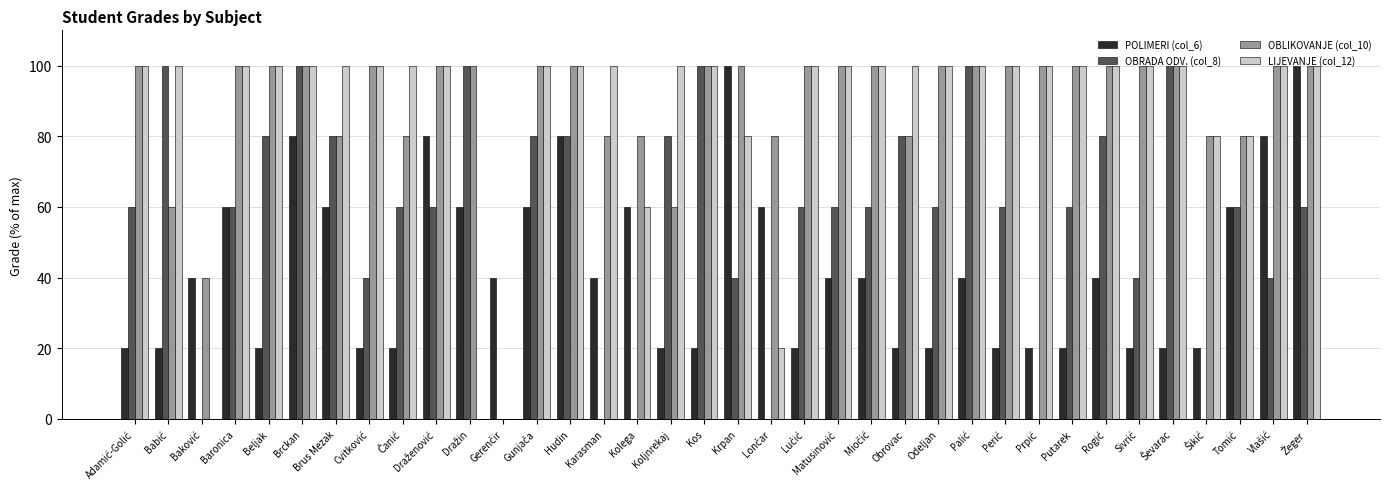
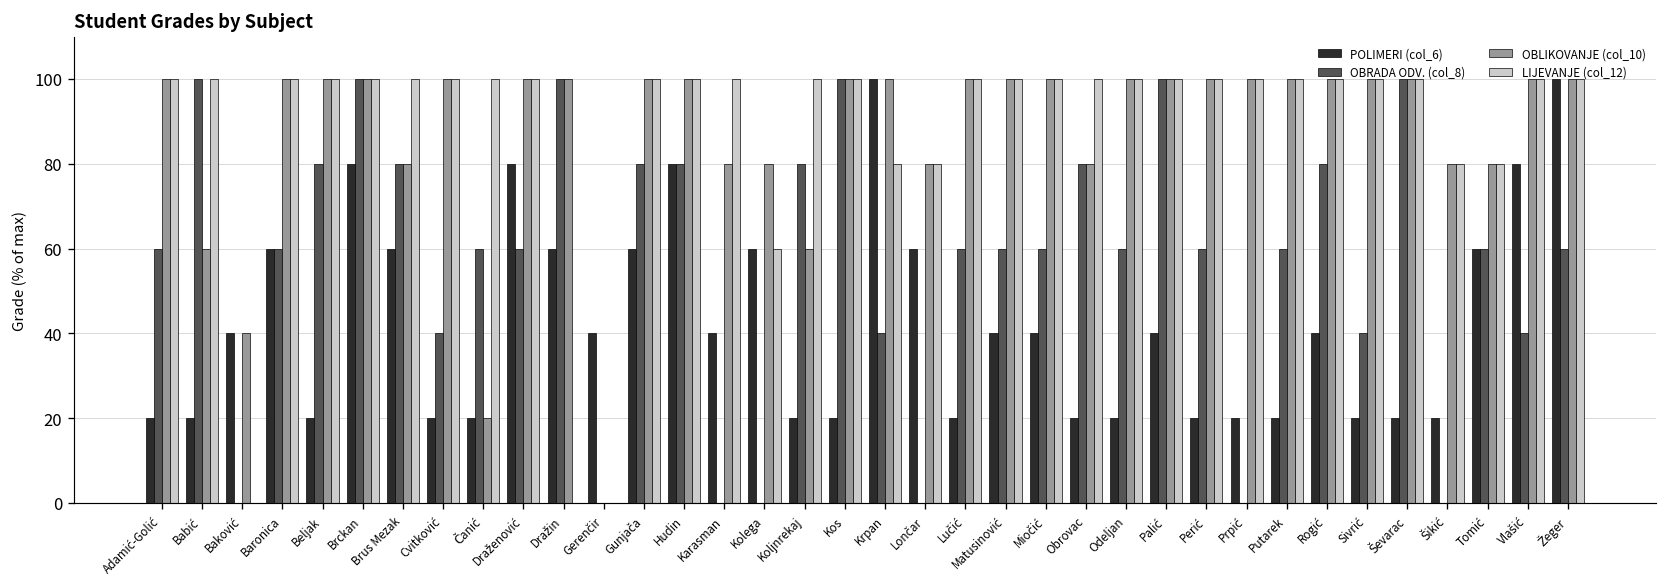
  {
    "POLIMERI (col_6)": {
      "Adamić-Golić": 20,
      "Babić": 20,
      "Baković": 40,
      "Baronica": 60,
      "Beljak": 20,
      "Brckan": 80,
      "Brus Mezak": 60,
      "Cvitković": 20,
      "Čanić": 20,
      "Draženović": 80,
      "Dražin": 60,
      "Gerenčir": 40,
      "Gunjača": 60,
      "Hudin": 80,
      "Karasman": 40,
      "Kolega": 60,
      "Koljnrekaj": 20,
      "Kos": 20,
      "Krpan": 100,
      "Lončar": 60,
      "Lučić": 20,
      "Matusinović": 40,
      "Miočić": 40,
      "Obrovac": 20,
      "Odeljan": 20,
      "Palić": 40,
      "Perić": 20,
      "Prpić": 20,
      "Putarek": 20,
      "Rogić": 40,
      "Sivrić": 20,
      "Ševarac": 20,
      "Šikić": 20,
      "Tomić": 60,
      "Vlašić": 80,
      "Žeger": 100
    },
    "OBRADA ODV. (col_8)": {
      "Adamić-Golić": 60,
      "Babić": 100,
      "Baković": 0,
      "Baronica": 60,
      "Beljak": 80,
      "Brckan": 100,
      "Brus Mezak": 80,
      "Cvitković": 40,
      "Čanić": 60,
      "Draženović": 60,
      "Dražin": 100,
      "Gerenčir": 0,
      "Gunjača": 80,
      "Hudin": 80,
      "Karasman": 0,
      "Kolega": 0,
      "Koljnrekaj": 80,
      "Kos": 100,
      "Krpan": 40,
      "Lončar": 0,
      "Lučić": 60,
      "Matusinović": 60,
      "Miočić": 60,
      "Obrovac": 80,
      "Odeljan": 60,
      "Palić": 100,
      "Perić": 60,
      "Prpić": 0,
      "Putarek": 60,
      "Rogić": 80,
      "Sivrić": 40,
      "Ševarac": 100,
      "Šikić": 0,
      "Tomić": 60,
      "Vlašić": 40,
      "Žeger": 60
    },
    "OBLIKOVANJE (col_10)": {
      "Adamić-Golić": 100,
      "Babić": 60,
      "Baković": 40,
      "Baronica": 100,
      "Beljak": 100,
      "Brckan": 100,
      "Brus Mezak": 80,
      "Cvitković": 100,
-     "Čanić": 80,
+     "Čanić": 20,
      "Draženović": 100,
      "Dražin": 100,
      "Gerenčir": 0,
      "Gunjača": 100,
      "Hudin": 100,
      "Karasman": 80,
      "Kolega": 80,
      "Koljnrekaj": 60,
      "Kos": 100,
      "Krpan": 100,
      "Lončar": 80,
      "Lučić": 100,
      "Matusinović": 100,
      "Miočić": 100,
      "Obrovac": 80,
      "Odeljan": 100,
      "Palić": 100,
      "Perić": 100,
      "Prpić": 100,
      "Putarek": 100,
      "Rogić": 100,
      "Sivrić": 100,
      "Ševarac": 100,
      "Šikić": 80,
      "Tomić": 80,
      "Vlašić": 100,
      "Žeger": 100
    },
    "LIJEVANJE (col_12)": {
      "Adamić-Golić": 100,
      "Babić": 100,
      "Baković": 0,
      "Baronica": 100,
      "Beljak": 100,
      "Brckan": 100,
      "Brus Mezak": 100,
      "Cvitković": 100,
      "Čanić": 100,
      "Draženović": 100,
      "Dražin": 0,
      "Gerenčir": 0,
      "Gunjača": 100,
      "Hudin": 100,
      "Karasman": 100,
      "Kolega": 60,
      "Koljnrekaj": 100,
      "Kos": 100,
      "Krpan": 80,
-     "Lončar": 20,
+     "Lončar": 80,
      "Lučić": 100,
      "Matusinović": 100,
      "Miočić": 100,
      "Obrovac": 100,
      "Odeljan": 100,
      "Palić": 100,
      "Perić": 100,
      "Prpić": 100,
      "Putarek": 100,
      "Rogić": 100,
      "Sivrić": 100,
      "Ševarac": 100,
      "Šikić": 80,
      "Tomić": 80,
      "Vlašić": 100,
      "Žeger": 100
    }
  }
